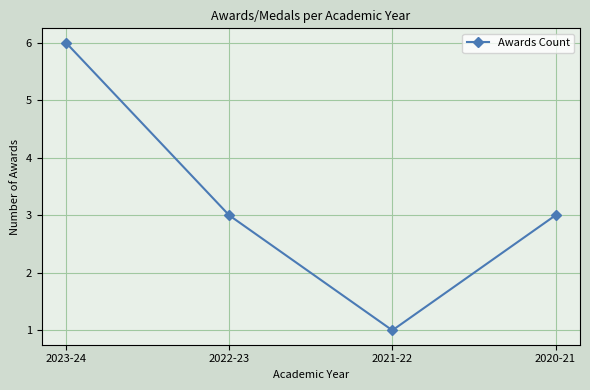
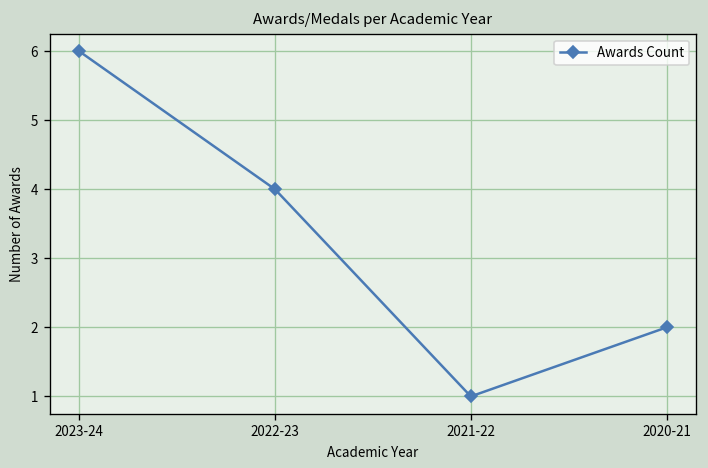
  {
    "2023-24": 6,
-   "2022-23": 3,
+   "2022-23": 4,
    "2021-22": 1,
-   "2020-21": 3
+   "2020-21": 2
  }
